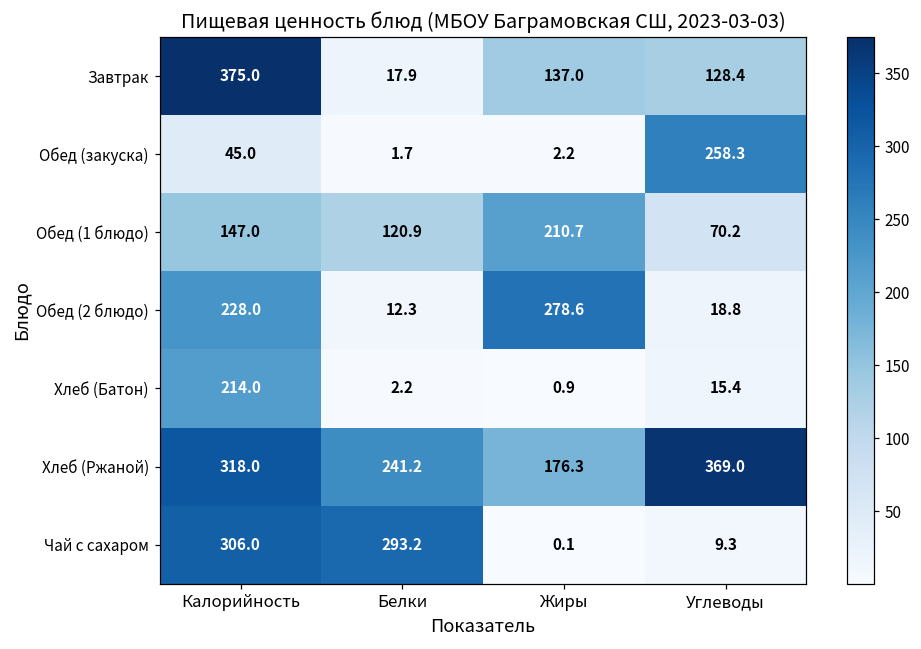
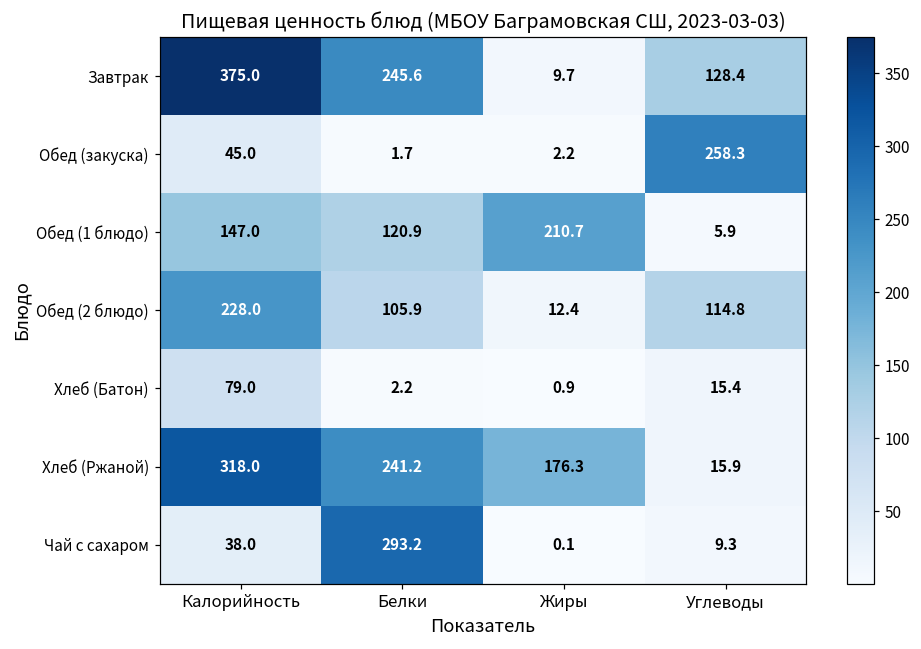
  {
    "Завтрак": {
      "Калорийность": 375.0,
-     "Белки": 17.9,
-     "Жиры": 137.0,
+     "Белки": 245.6,
+     "Жиры": 9.7,
      "Углеводы": 128.4
    },
    "Обед (закуска)": {
      "Калорийность": 45.0,
      "Белки": 1.7,
      "Жиры": 2.2,
      "Углеводы": 258.3
    },
    "Обед (1 блюдо)": {
      "Калорийность": 147.0,
      "Белки": 120.9,
      "Жиры": 210.7,
-     "Углеводы": 70.2
+     "Углеводы": 5.9
    },
    "Обед (2 блюдо)": {
      "Калорийность": 228.0,
-     "Белки": 12.3,
-     "Жиры": 278.6,
-     "Углеводы": 18.8
+     "Белки": 105.9,
+     "Жиры": 12.4,
+     "Углеводы": 114.8
    },
    "Хлеб (Батон)": {
-     "Калорийность": 214.0,
+     "Калорийность": 79.0,
      "Белки": 2.2,
      "Жиры": 0.9,
      "Углеводы": 15.4
    },
    "Хлеб (Ржаной)": {
      "Калорийность": 318.0,
      "Белки": 241.2,
      "Жиры": 176.3,
-     "Углеводы": 369.0
+     "Углеводы": 15.9
    },
    "Чай с сахаром": {
-     "Калорийность": 306.0,
+     "Калорийность": 38.0,
      "Белки": 293.2,
      "Жиры": 0.1,
      "Углеводы": 9.3
    }
  }
